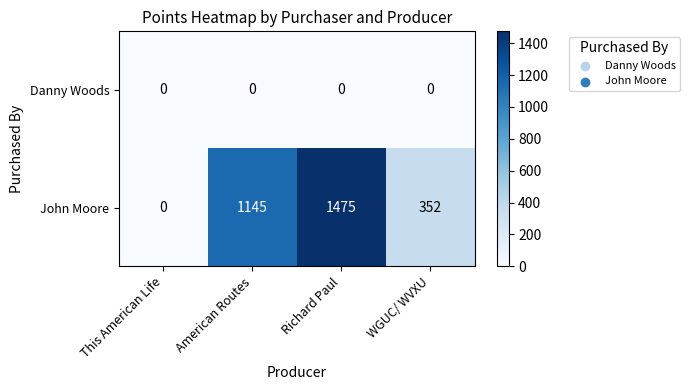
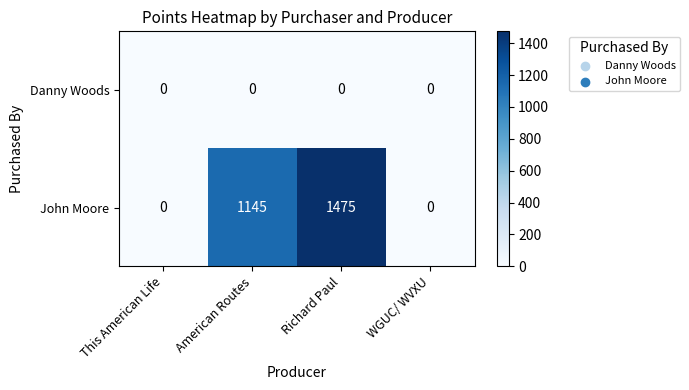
  {
    "Danny Woods": {
      "This American Life": 0,
      "American Routes": 0,
      "Richard Paul": 0,
      "WGUC/ WVXU": 0
    },
    "John Moore": {
      "This American Life": 0,
      "American Routes": 1145,
      "Richard Paul": 1475,
-     "WGUC/ WVXU": 352
+     "WGUC/ WVXU": 0
    }
  }
